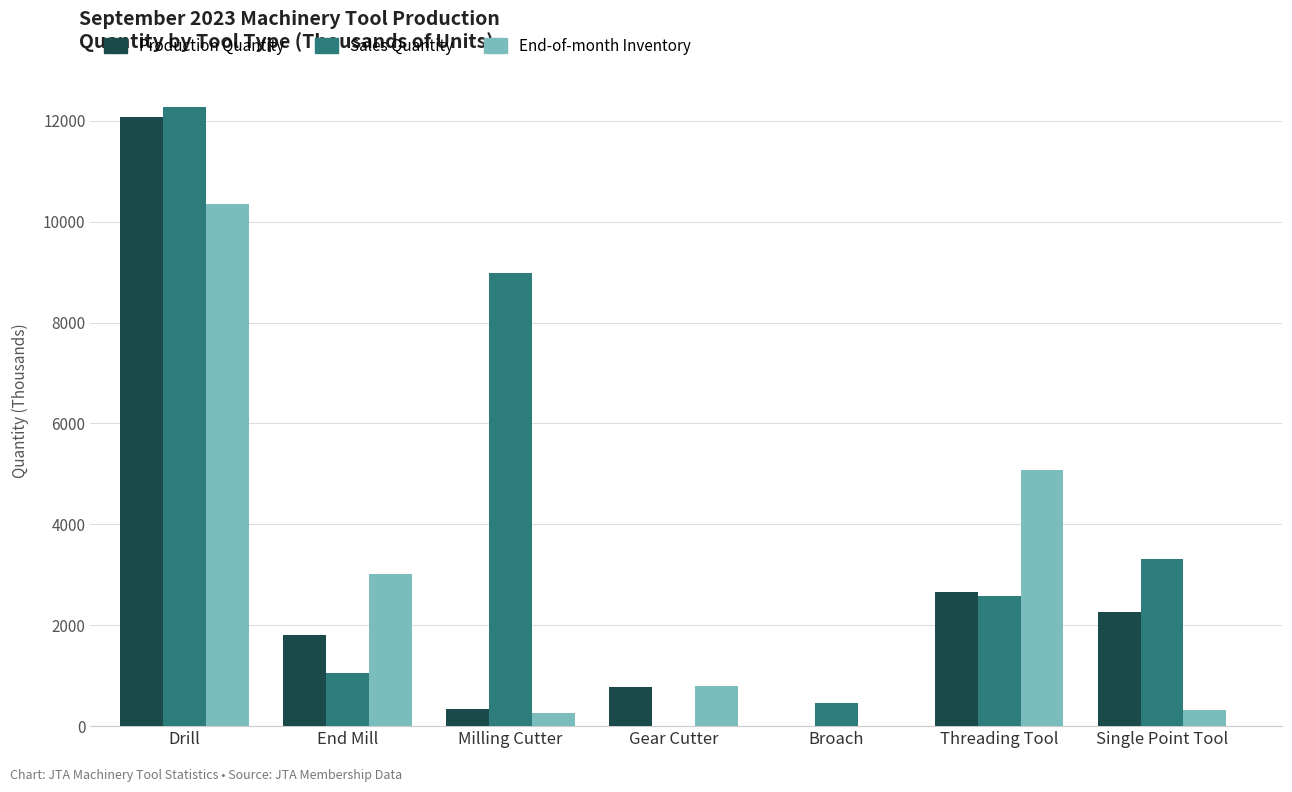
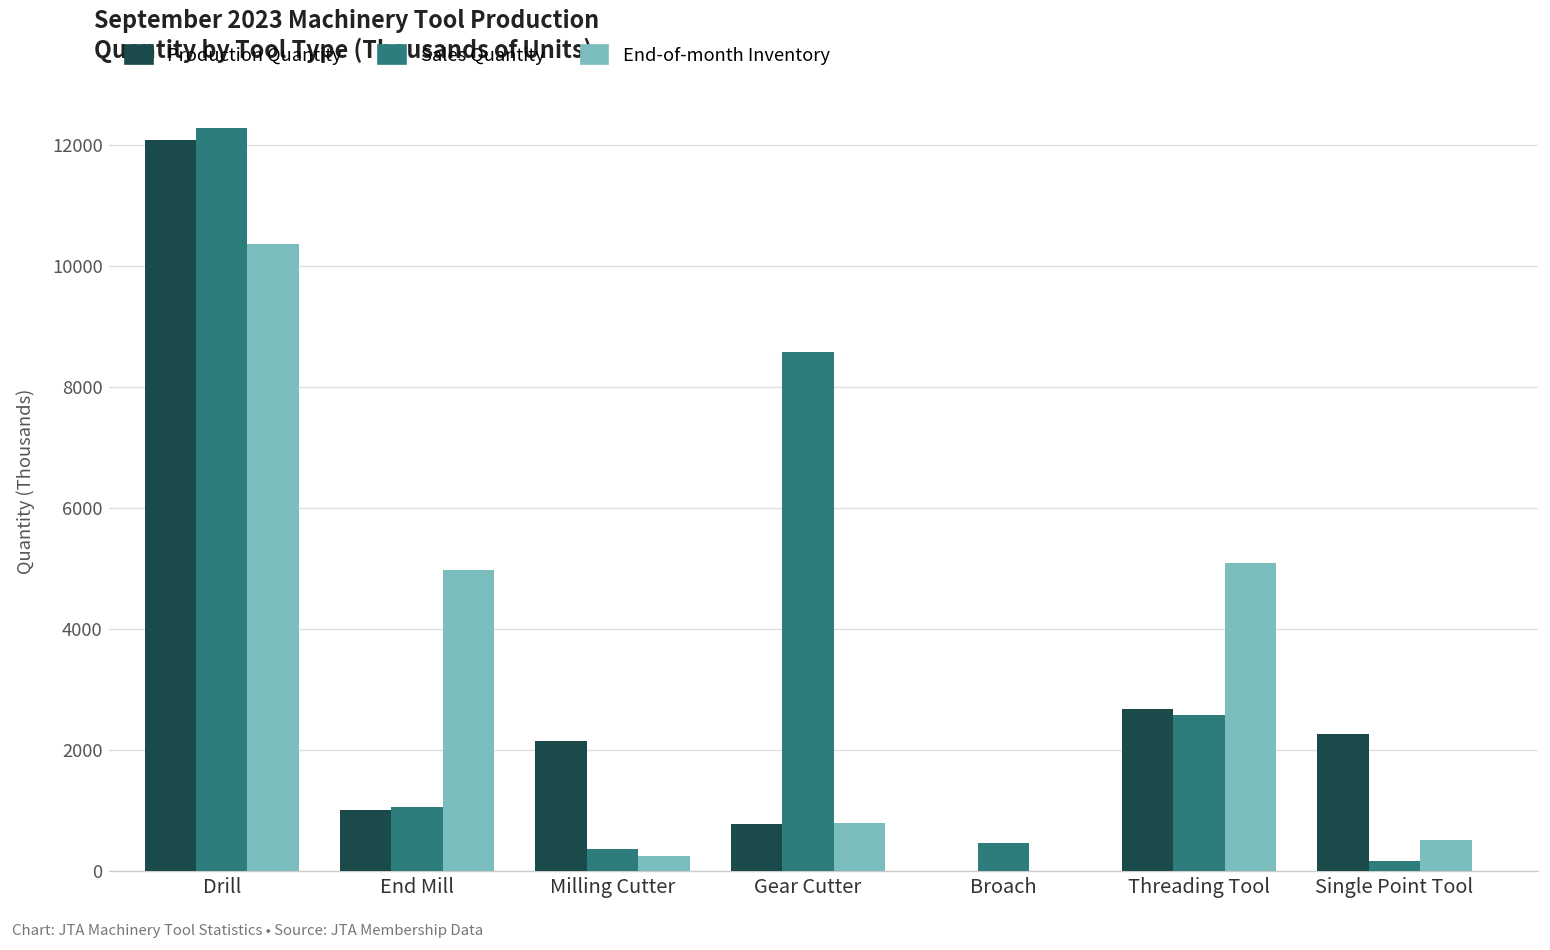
  {
    "Production Quantity": {
      "Drill": 12100,
-     "End Mill": 1800,
-     "Milling Cutter": 300,
+     "End Mill": 1000,
+     "Milling Cutter": 2200,
      "Gear Cutter": 800,
      "Threading Tool": 2700,
      "Single Point Tool": 2300
    },
    "Sales Quantity": {
      "Drill": 12300,
      "End Mill": 1100,
-     "Milling Cutter": 9000,
-     "Gear Cutter": 0,
+     "Milling Cutter": 400,
+     "Gear Cutter": 8600,
      "Broach": 500,
      "Threading Tool": 2600,
-     "Single Point Tool": 3300
+     "Single Point Tool": 200
    },
    "End-of-month Inventory": {
      "Drill": 10400,
-     "End Mill": 3000,
+     "End Mill": 5000,
      "Milling Cutter": 300,
      "Gear Cutter": 800,
      "Threading Tool": 5100,
-     "Single Point Tool": 300
+     "Single Point Tool": 500
    }
  }
